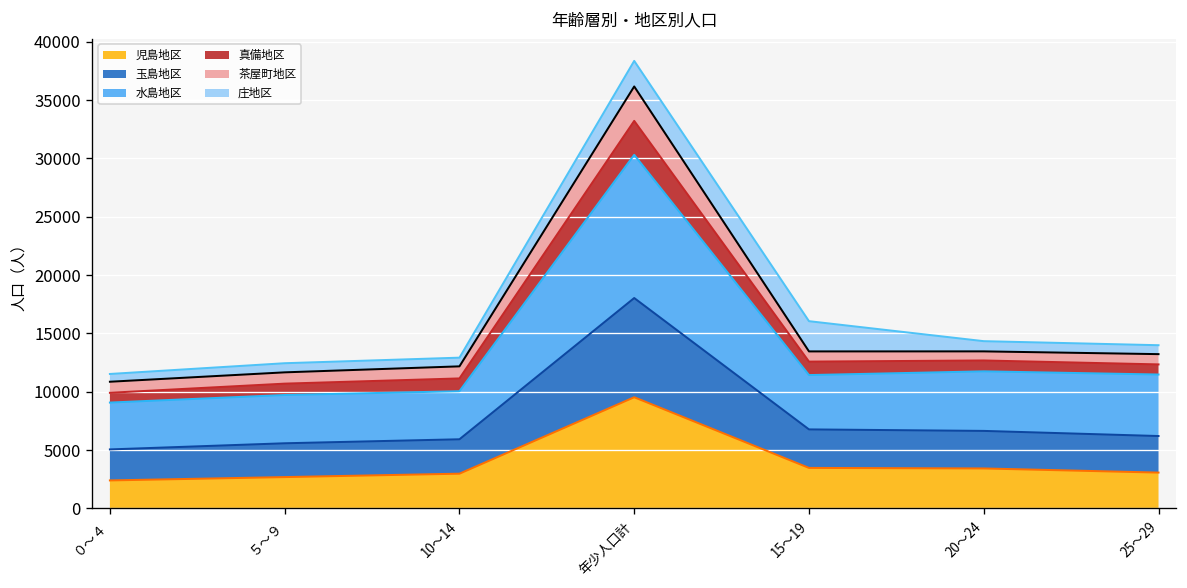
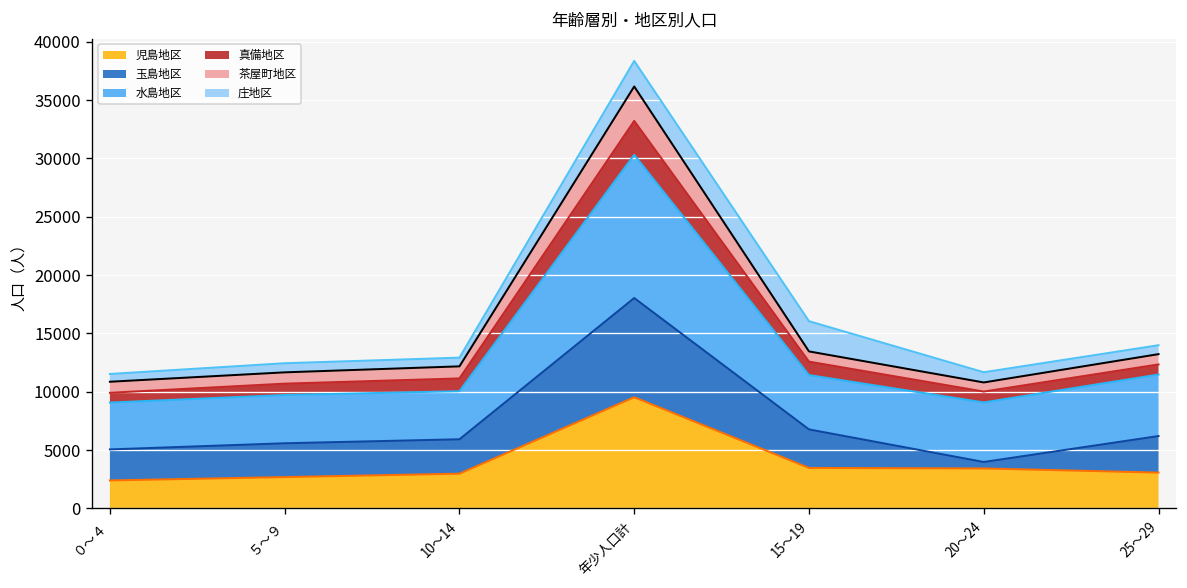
  {
    "児島地区": {
      "０～４": 2000,
      "５～９": 3000,
      "10～14": 3000,
      "年少人口計": 10000,
      "15～19": 3000,
      "20～24": 3000,
      "25～29": 3000
    },
    "玉島地区": {
      "０～４": 3000,
      "５～９": 3000,
      "10～14": 3000,
      "年少人口計": 9000,
      "15～19": 3000,
-     "20～24": 3000,
+     "20～24": 1000,
      "25～29": 3000
    },
    "水島地区": {
      "０～４": 4000,
      "５～９": 4000,
      "10～14": 4000,
      "年少人口計": 12000,
      "15～19": 5000,
      "20～24": 5000,
      "25～29": 5000
    },
    "真備地区": {
      "０～４": 1000,
      "５～９": 1000,
      "10～14": 1000,
      "年少人口計": 3000,
      "15～19": 1000,
      "20～24": 1000,
      "25～29": 1000
    },
    "茶屋町地区": {
      "０～４": 1000,
      "５～９": 1000,
      "10～14": 1000,
      "年少人口計": 3000,
      "15～19": 1000,
      "20～24": 1000,
      "25～29": 1000
    },
    "庄地区": {
      "０～４": 1000,
      "５～９": 1000,
      "10～14": 1000,
      "年少人口計": 2000,
      "15～19": 3000,
      "20～24": 1000,
      "25～29": 1000
    }
  }
